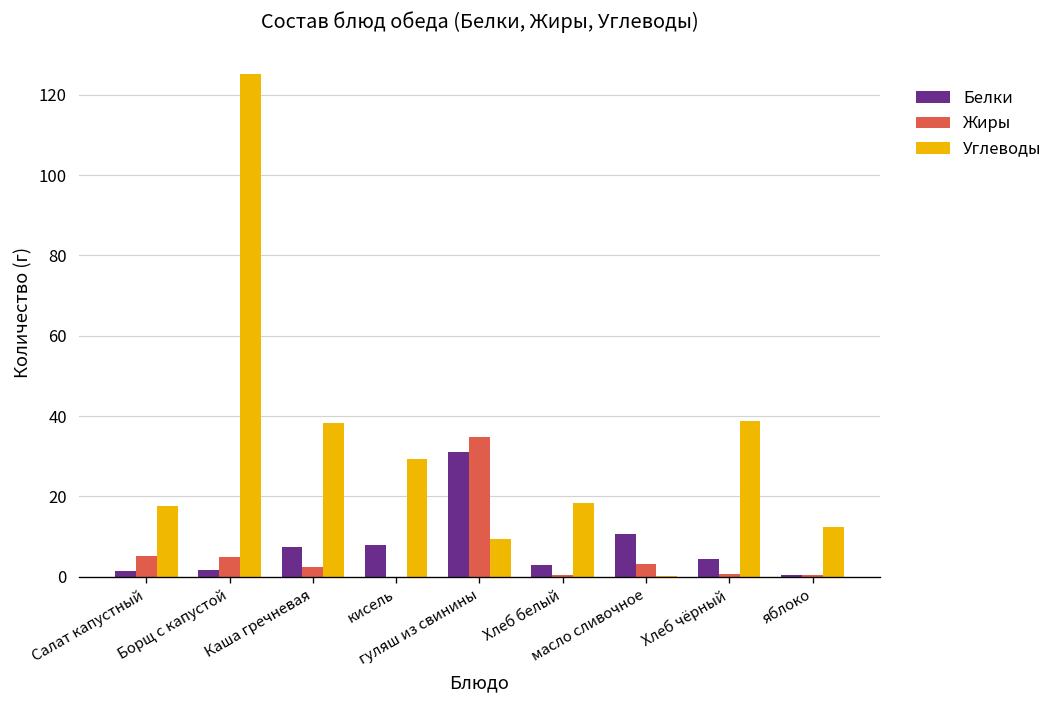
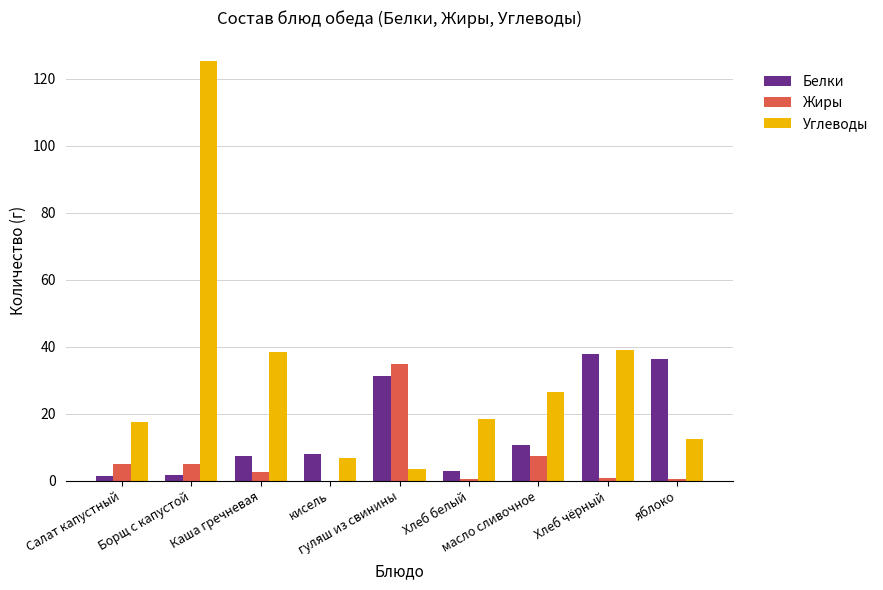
  {
    "Белки": {
      "Салат капустный": 1,
      "Борщ с капустой": 2,
      "Каша гречневая": 7,
      "кисель": 8,
      "гуляш из свинины": 31,
      "Хлеб белый": 3,
      "масло сливочное": 11,
-     "Хлеб чёрный": 4,
-     "яблоко": 0
+     "Хлеб чёрный": 38,
+     "яблоко": 36
    },
    "Жиры": {
      "Салат капустный": 5,
      "Борщ с капустой": 5,
      "Каша гречневая": 3,
      "кисель": 0,
      "гуляш из свинины": 35,
-     "масло сливочное": 3
+     "масло сливочное": 7
    },
    "Углеводы": {
      "Салат капустный": 18,
      "Борщ с капустой": 125,
      "Каша гречневая": 38,
-     "кисель": 29,
-     "гуляш из свинины": 9,
+     "кисель": 7,
+     "гуляш из свинины": 4,
      "Хлеб белый": 18,
-     "масло сливочное": 0,
+     "масло сливочное": 27,
      "Хлеб чёрный": 39,
      "яблоко": 12
    }
  }
